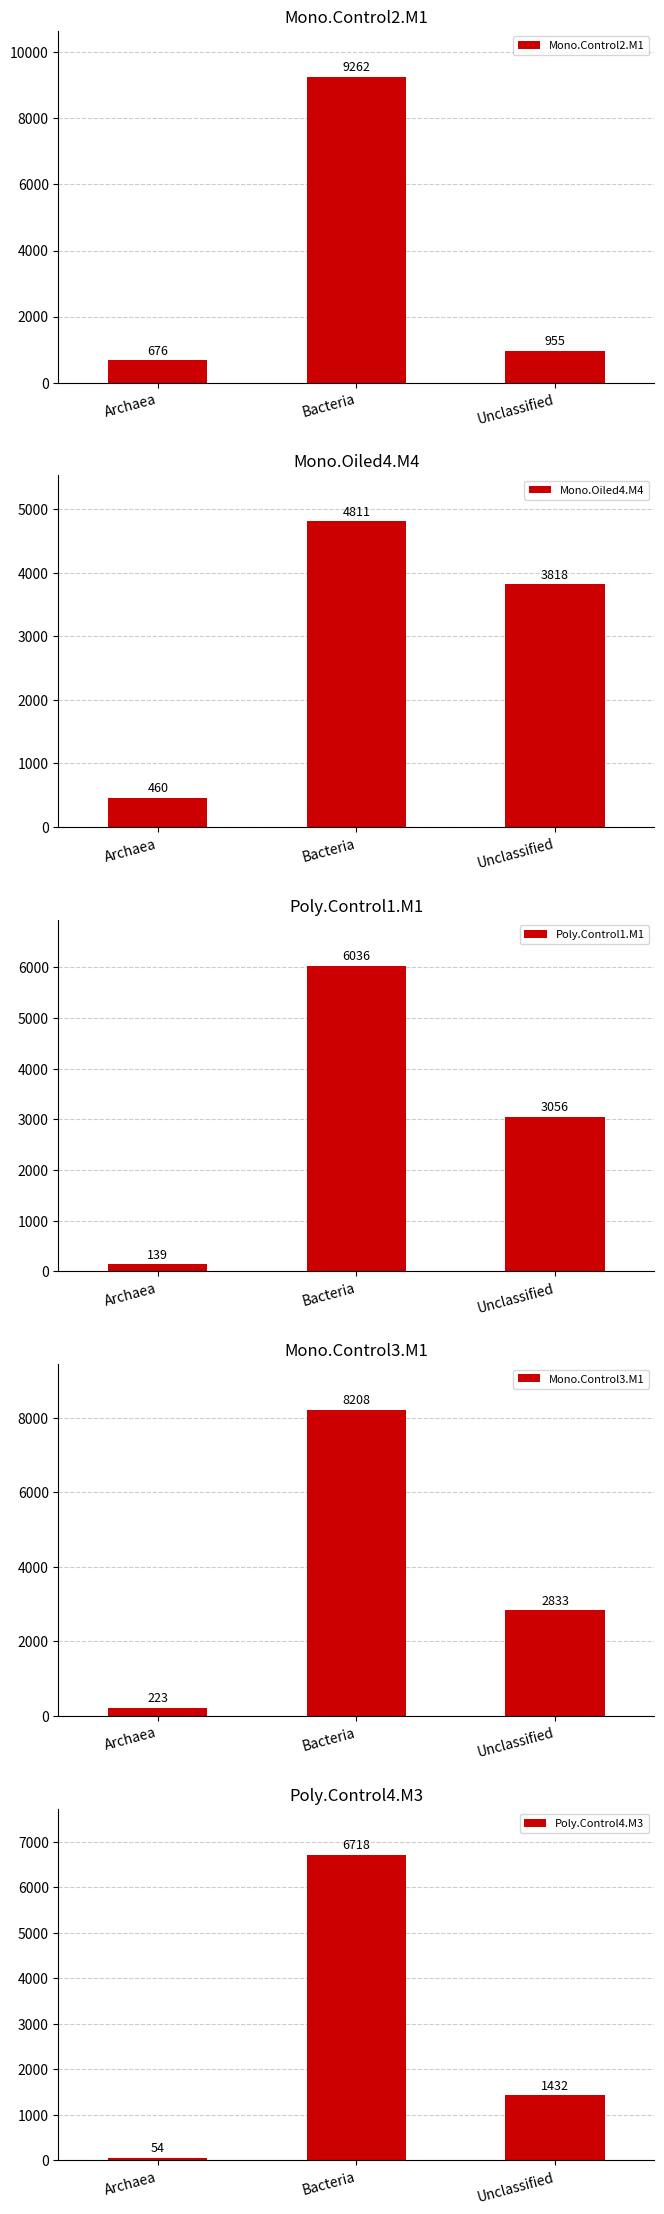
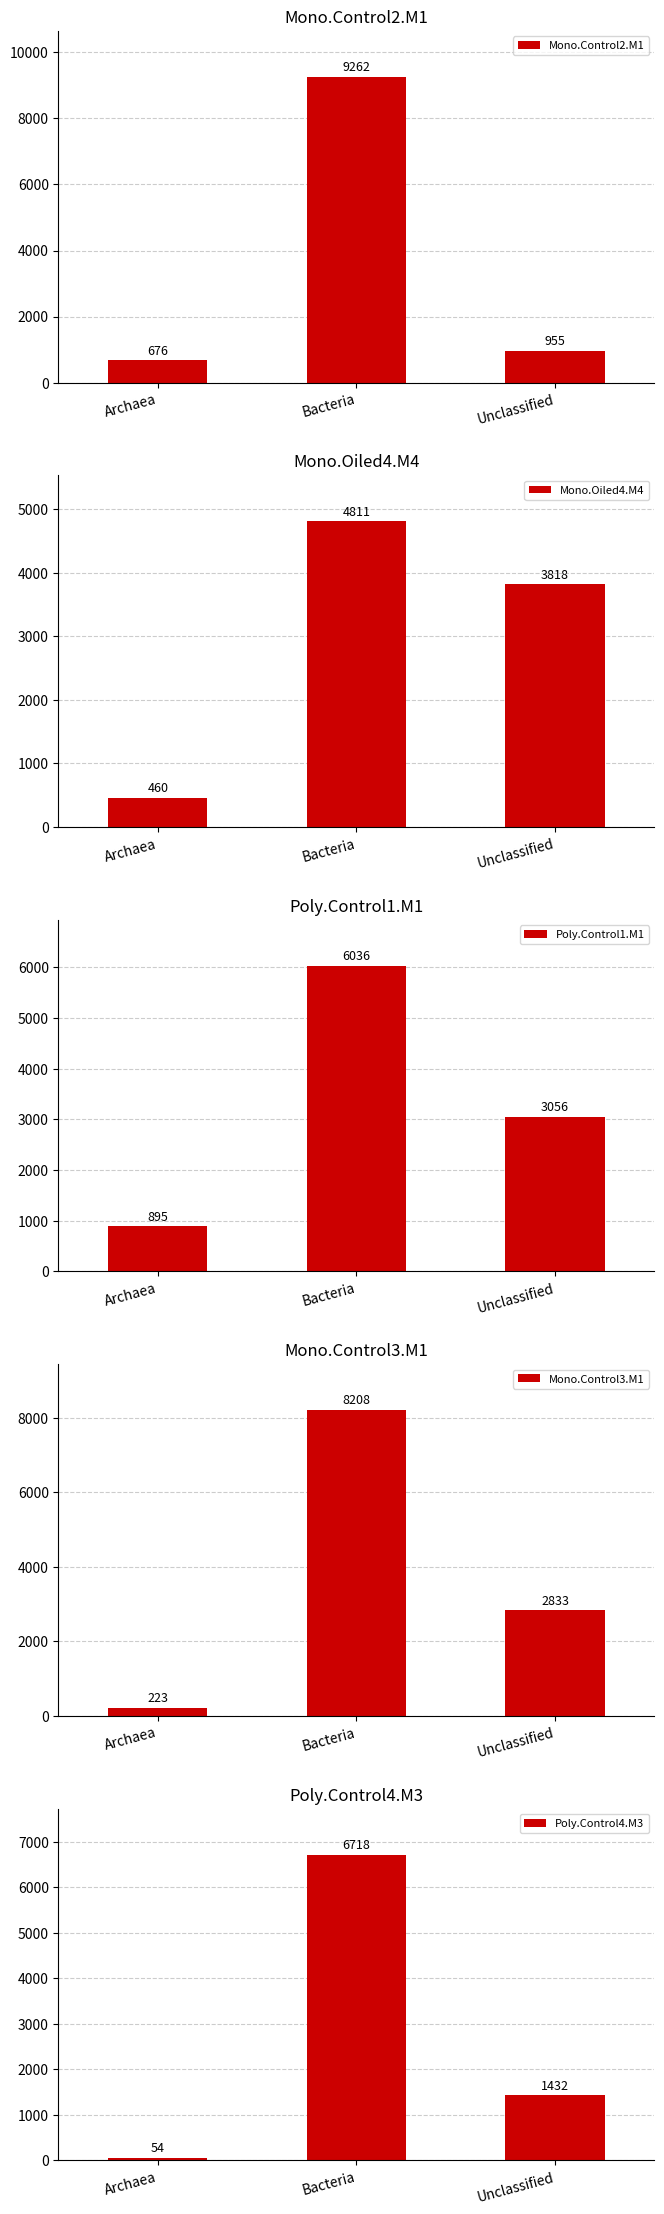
  {
    "Mono.Control2.M1": {
      "Archaea": 676,
      "Bacteria": 9262,
      "Unclassified": 955
    },
    "Mono.Oiled4.M4": {
      "Archaea": 460,
      "Bacteria": 4811,
      "Unclassified": 3818
    },
    "Poly.Control1.M1": {
-     "Archaea": 139,
+     "Archaea": 895,
      "Bacteria": 6036,
      "Unclassified": 3056
    },
    "Mono.Control3.M1": {
      "Archaea": 223,
      "Bacteria": 8208,
      "Unclassified": 2833
    },
    "Poly.Control4.M3": {
      "Archaea": 54,
      "Bacteria": 6718,
      "Unclassified": 1432
    }
  }
